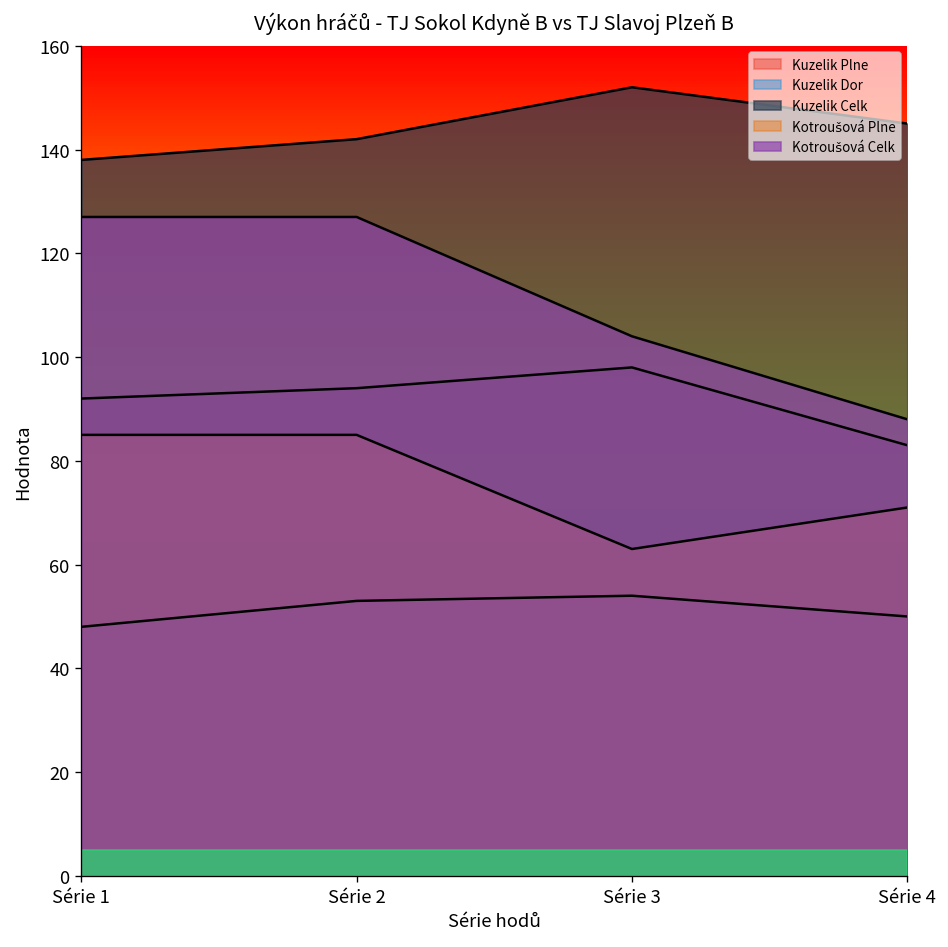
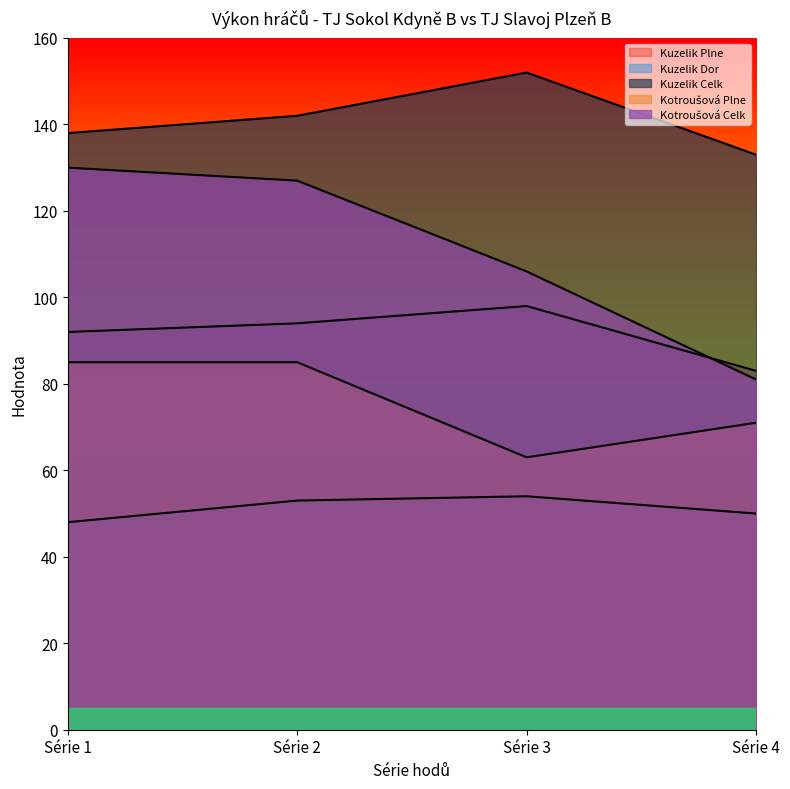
  {
    "Kuzelik Dor": {
      "Série 1": 48,
      "Série 2": 53,
      "Série 3": 54,
      "Série 4": 50
    },
    "Kuzelik Celk": {
      "Série 1": 138,
      "Série 2": 142,
      "Série 3": 152,
-     "Série 4": 145
+     "Série 4": 133
    },
    "Kotroušová Celk": {
-     "Série 1": 127,
+     "Série 1": 130,
      "Série 2": 127,
-     "Série 3": 104,
-     "Série 4": 88
+     "Série 3": 106,
+     "Série 4": 81
    }
  }
